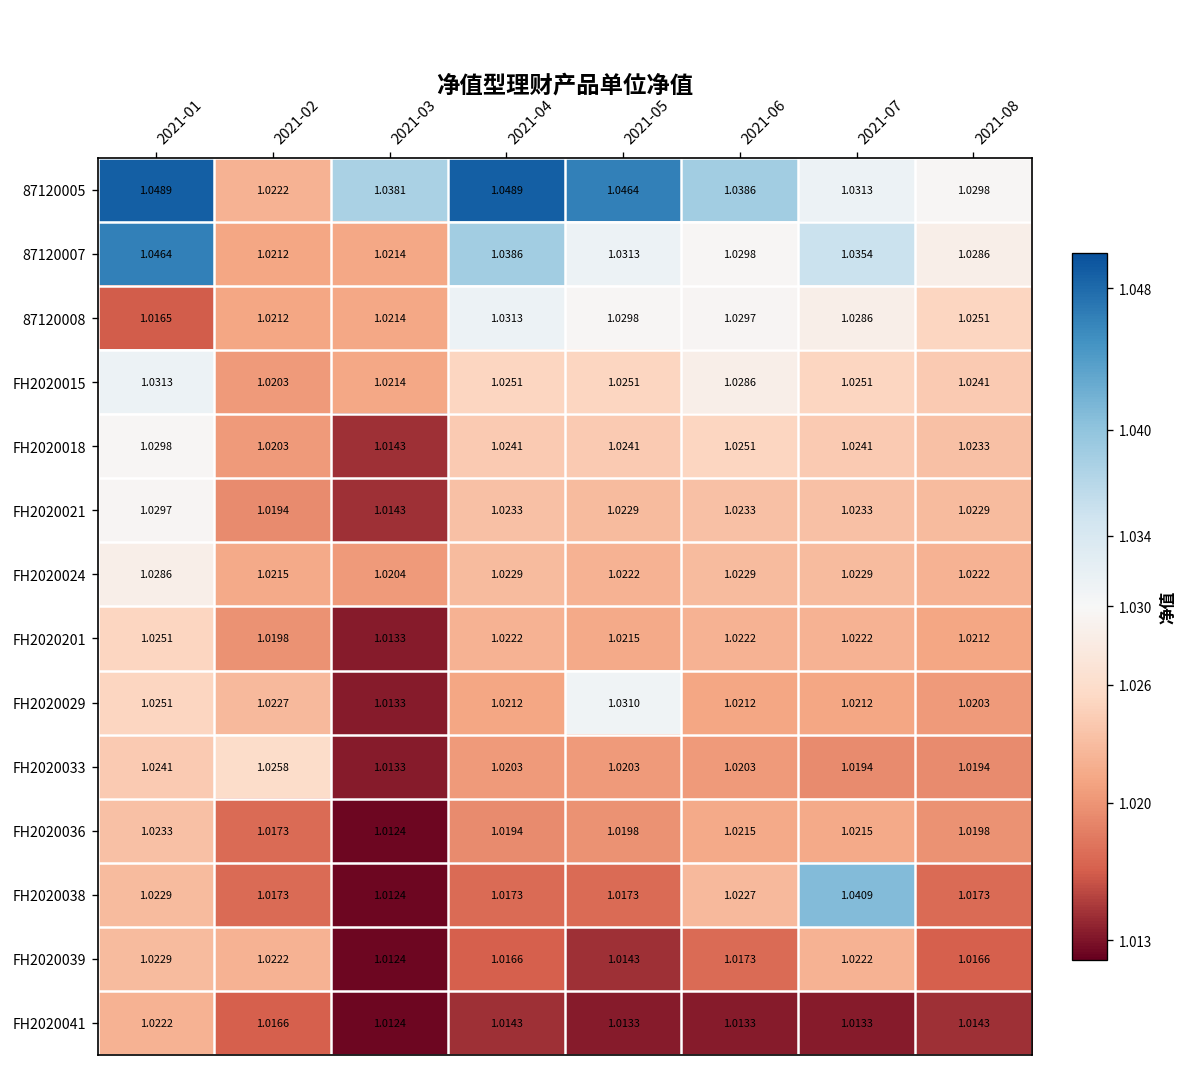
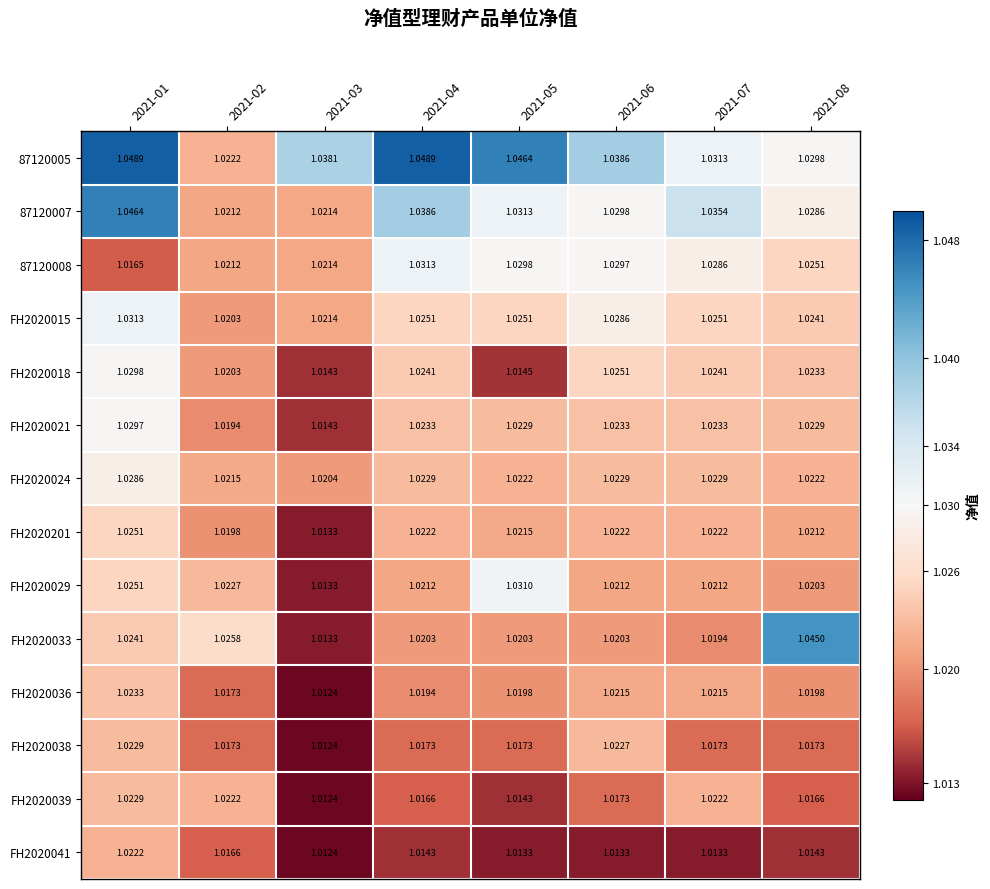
  {
    "87120005": {
      "2021-01": 1.0489,
      "2021-02": 1.0222,
      "2021-03": 1.0381,
      "2021-04": 1.0489,
      "2021-05": 1.0464,
      "2021-06": 1.0386,
      "2021-07": 1.0313,
      "2021-08": 1.0298
    },
    "87120007": {
      "2021-01": 1.0464,
      "2021-02": 1.0212,
      "2021-03": 1.0214,
      "2021-04": 1.0386,
      "2021-05": 1.0313,
      "2021-06": 1.0298,
      "2021-07": 1.0354,
      "2021-08": 1.0286
    },
    "87120008": {
      "2021-01": 1.0165,
      "2021-02": 1.0212,
      "2021-03": 1.0214,
      "2021-04": 1.0313,
      "2021-05": 1.0298,
      "2021-06": 1.0297,
      "2021-07": 1.0286,
      "2021-08": 1.0251
    },
    "FH2020015": {
      "2021-01": 1.0313,
      "2021-02": 1.0203,
      "2021-03": 1.0214,
      "2021-04": 1.0251,
      "2021-05": 1.0251,
      "2021-06": 1.0286,
      "2021-07": 1.0251,
      "2021-08": 1.0241
    },
    "FH2020018": {
      "2021-01": 1.0298,
      "2021-02": 1.0203,
      "2021-03": 1.0143,
      "2021-04": 1.0241,
-     "2021-05": 1.0241,
+     "2021-05": 1.0145,
      "2021-06": 1.0251,
      "2021-07": 1.0241,
      "2021-08": 1.0233
    },
    "FH2020021": {
      "2021-01": 1.0297,
      "2021-02": 1.0194,
      "2021-03": 1.0143,
      "2021-04": 1.0233,
      "2021-05": 1.0229,
      "2021-06": 1.0233,
      "2021-07": 1.0233,
      "2021-08": 1.0229
    },
    "FH2020024": {
      "2021-01": 1.0286,
      "2021-02": 1.0215,
      "2021-03": 1.0204,
      "2021-04": 1.0229,
      "2021-05": 1.0222,
      "2021-06": 1.0229,
      "2021-07": 1.0229,
      "2021-08": 1.0222
    },
    "FH2020201": {
      "2021-01": 1.0251,
      "2021-02": 1.0198,
      "2021-03": 1.0133,
      "2021-04": 1.0222,
      "2021-05": 1.0215,
      "2021-06": 1.0222,
      "2021-07": 1.0222,
      "2021-08": 1.0212
    },
    "FH2020029": {
      "2021-01": 1.0251,
      "2021-02": 1.0227,
      "2021-03": 1.0133,
      "2021-04": 1.0212,
      "2021-05": 1.0310,
      "2021-06": 1.0212,
      "2021-07": 1.0212,
      "2021-08": 1.0203
    },
    "FH2020033": {
      "2021-01": 1.0241,
      "2021-02": 1.0258,
      "2021-03": 1.0133,
      "2021-04": 1.0203,
      "2021-05": 1.0203,
      "2021-06": 1.0203,
      "2021-07": 1.0194,
-     "2021-08": 1.0194
+     "2021-08": 1.0450
    },
    "FH2020036": {
      "2021-01": 1.0233,
      "2021-02": 1.0173,
      "2021-03": 1.0124,
      "2021-04": 1.0194,
      "2021-05": 1.0198,
      "2021-06": 1.0215,
      "2021-07": 1.0215,
      "2021-08": 1.0198
    },
    "FH2020038": {
      "2021-01": 1.0229,
      "2021-02": 1.0173,
      "2021-03": 1.0124,
      "2021-04": 1.0173,
      "2021-05": 1.0173,
      "2021-06": 1.0227,
-     "2021-07": 1.0409,
+     "2021-07": 1.0173,
      "2021-08": 1.0173
    },
    "FH2020039": {
      "2021-01": 1.0229,
      "2021-02": 1.0222,
      "2021-03": 1.0124,
      "2021-04": 1.0166,
      "2021-05": 1.0143,
      "2021-06": 1.0173,
      "2021-07": 1.0222,
      "2021-08": 1.0166
    },
    "FH2020041": {
      "2021-01": 1.0222,
      "2021-02": 1.0166,
      "2021-03": 1.0124,
      "2021-04": 1.0143,
      "2021-05": 1.0133,
      "2021-06": 1.0133,
      "2021-07": 1.0133,
      "2021-08": 1.0143
    }
  }
